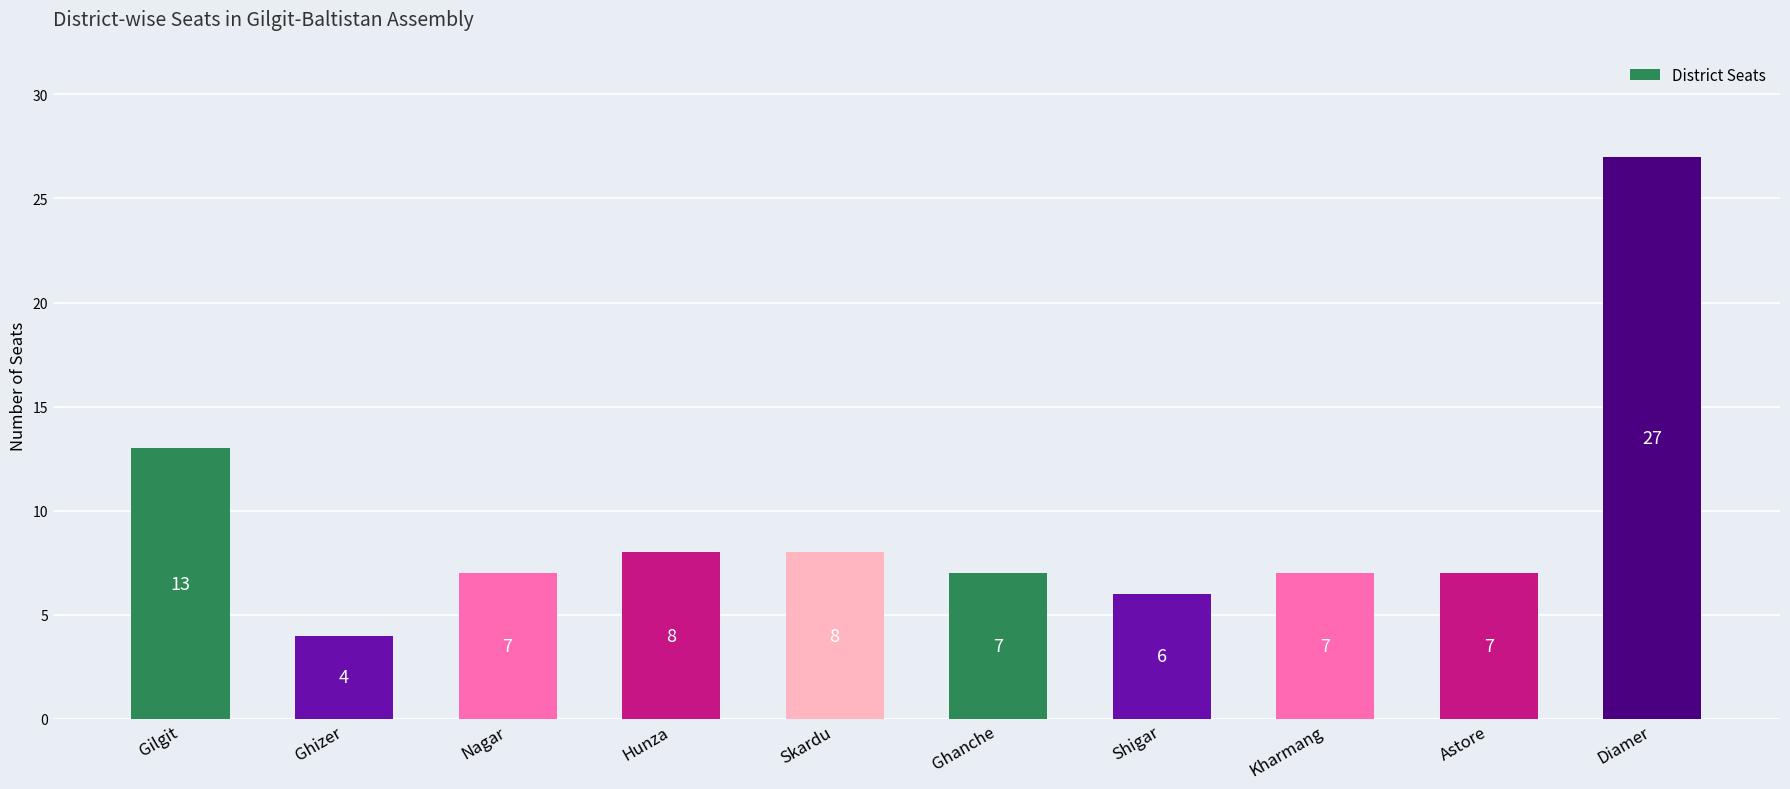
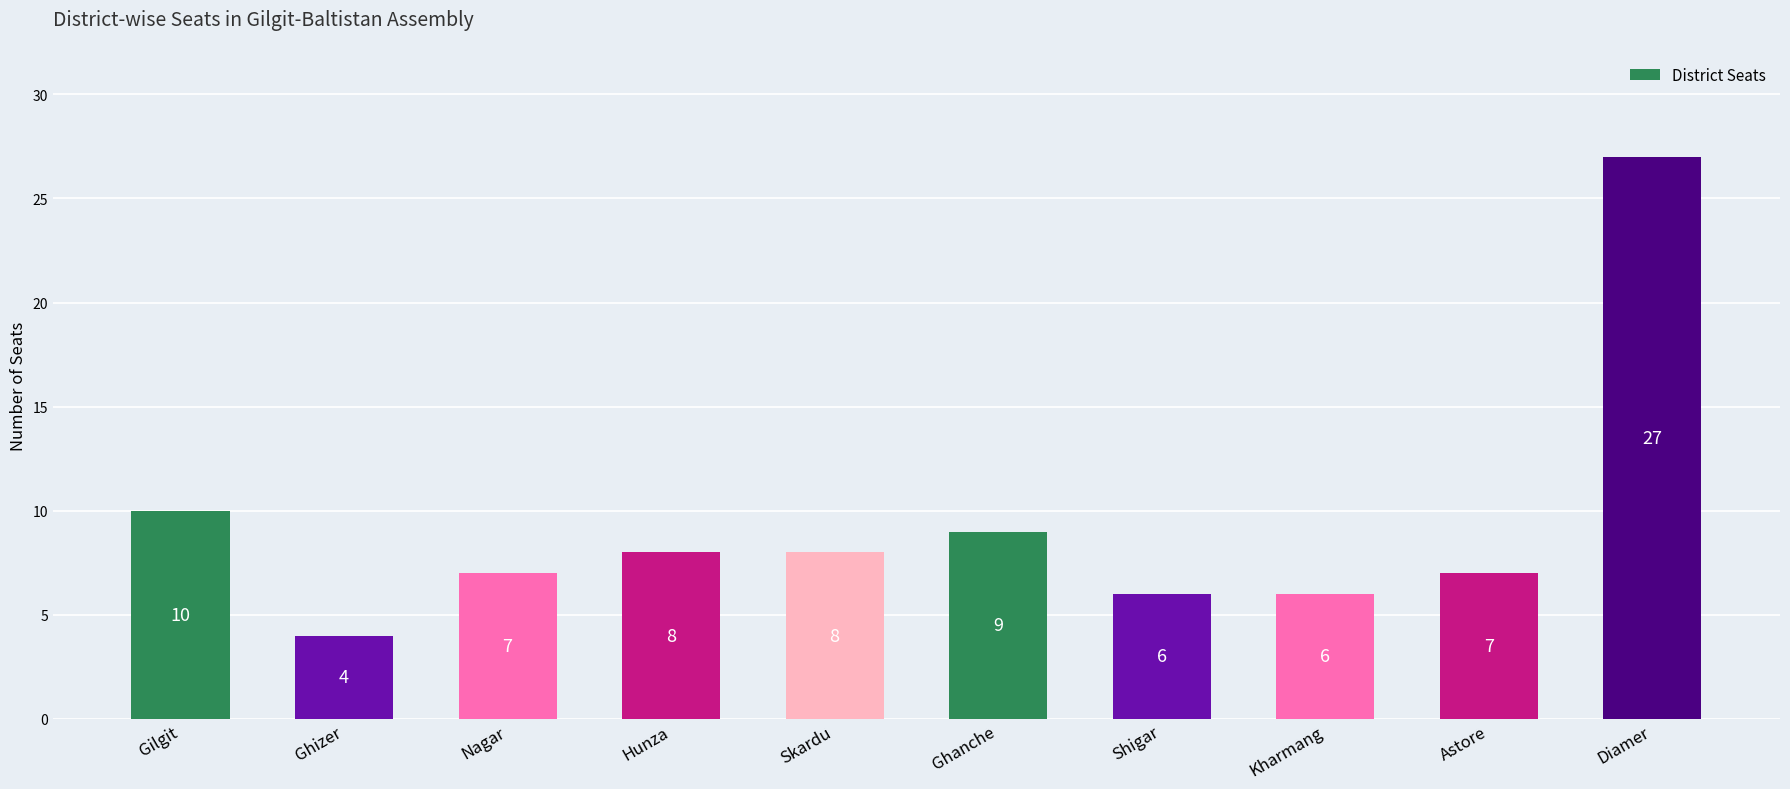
  {
-   "Gilgit": 13,
+   "Gilgit": 10,
    "Ghizer": 4,
    "Nagar": 7,
    "Hunza": 8,
    "Skardu": 8,
-   "Ghanche": 7,
+   "Ghanche": 9,
    "Shigar": 6,
-   "Kharmang": 7,
+   "Kharmang": 6,
    "Astore": 7,
    "Diamer": 27
  }
